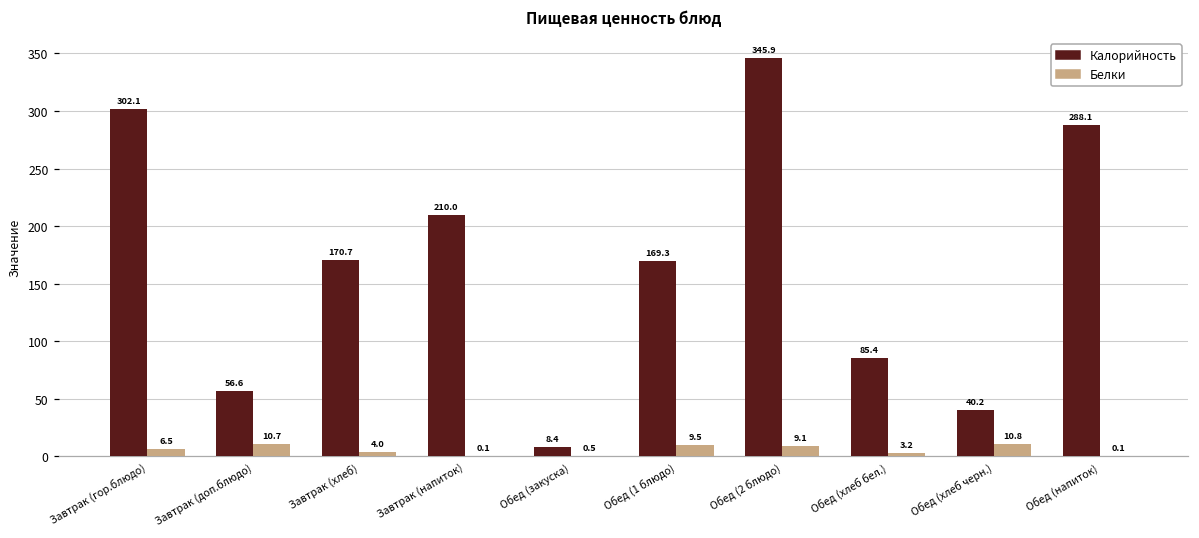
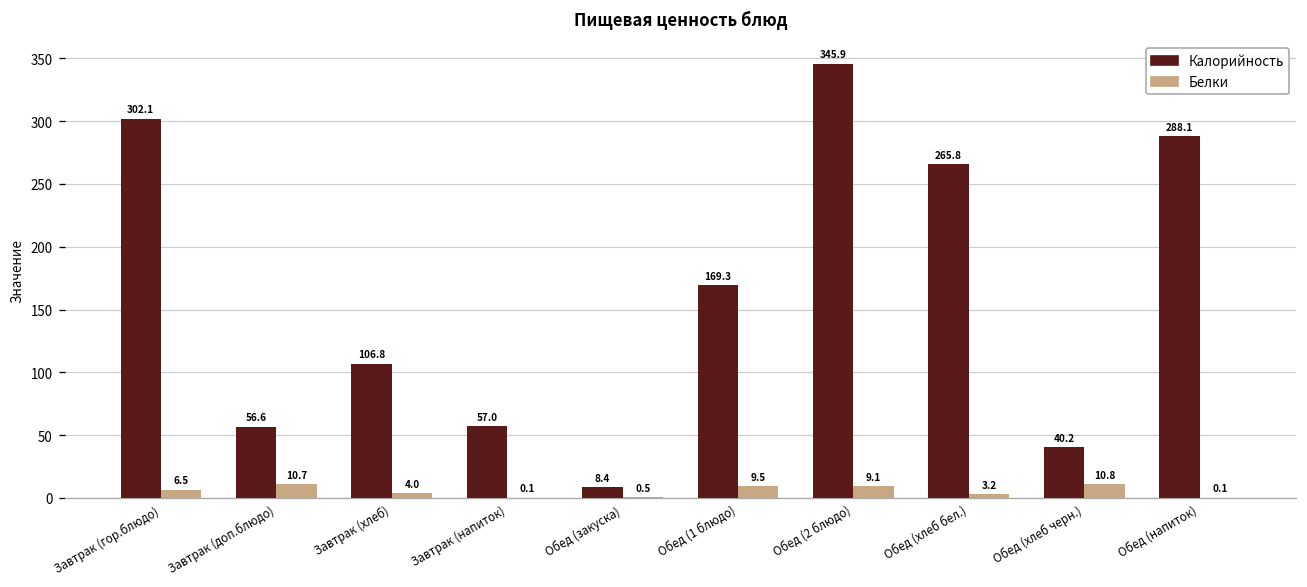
  {
    "Калорийность": {
      "Завтрак (гор.блюдо)": 302.1,
      "Завтрак (доп.блюдо)": 56.6,
-     "Завтрак (хлеб)": 170.7,
-     "Завтрак (напиток)": 210.0,
+     "Завтрак (хлеб)": 106.8,
+     "Завтрак (напиток)": 57.0,
      "Обед (закуска)": 8.4,
      "Обед (1 блюдо)": 169.3,
      "Обед (2 блюдо)": 345.9,
-     "Обед (хлеб бел.)": 85.4,
+     "Обед (хлеб бел.)": 265.8,
      "Обед (хлеб черн.)": 40.2,
      "Обед (напиток)": 288.1
    },
    "Белки": {
      "Завтрак (гор.блюдо)": 6.5,
      "Завтрак (доп.блюдо)": 10.7,
      "Завтрак (хлеб)": 4.0,
      "Завтрак (напиток)": 0.1,
      "Обед (закуска)": 0.5,
      "Обед (1 блюдо)": 9.5,
      "Обед (2 блюдо)": 9.1,
      "Обед (хлеб бел.)": 3.2,
      "Обед (хлеб черн.)": 10.8,
      "Обед (напиток)": 0.1
    }
  }
